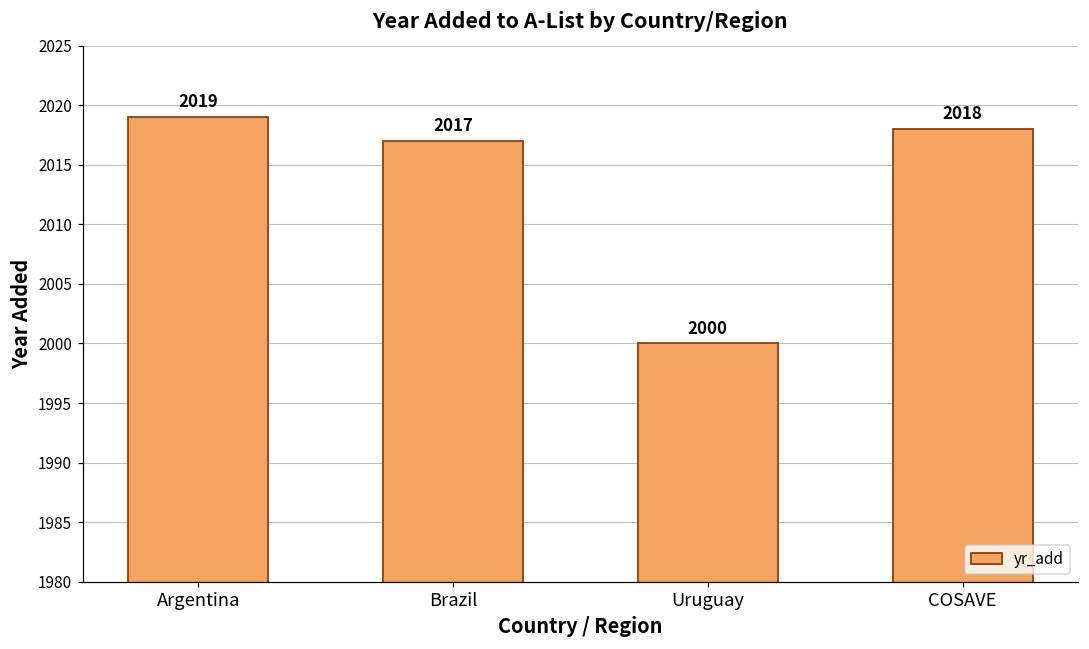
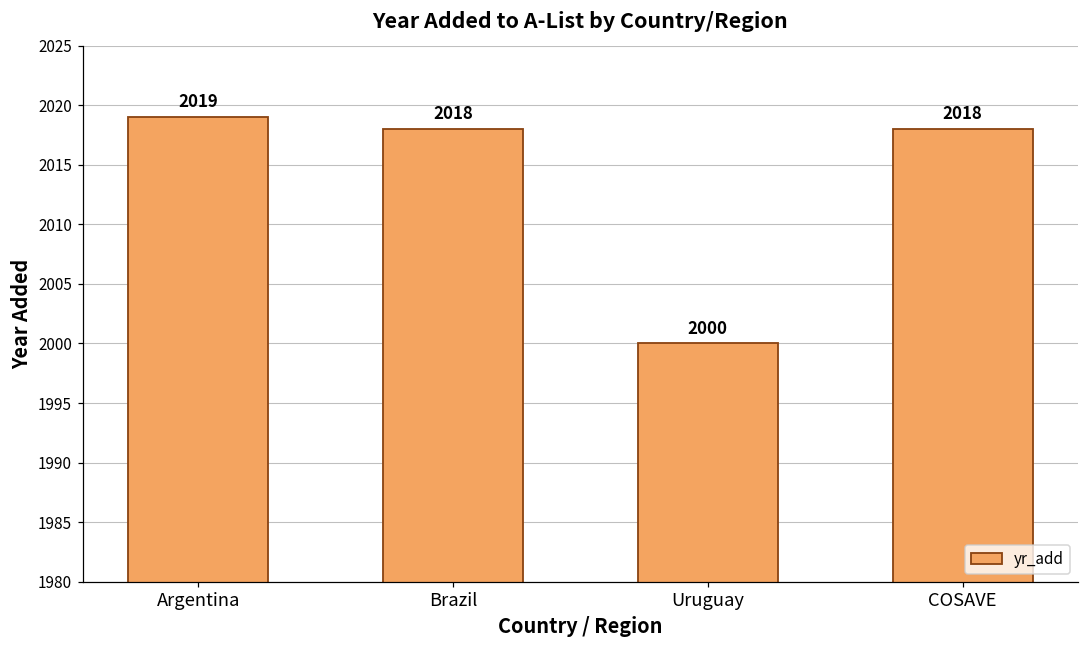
  {
    "Argentina": 2019,
-   "Brazil": 2017,
+   "Brazil": 2018,
    "Uruguay": 2000,
    "COSAVE": 2018
  }
